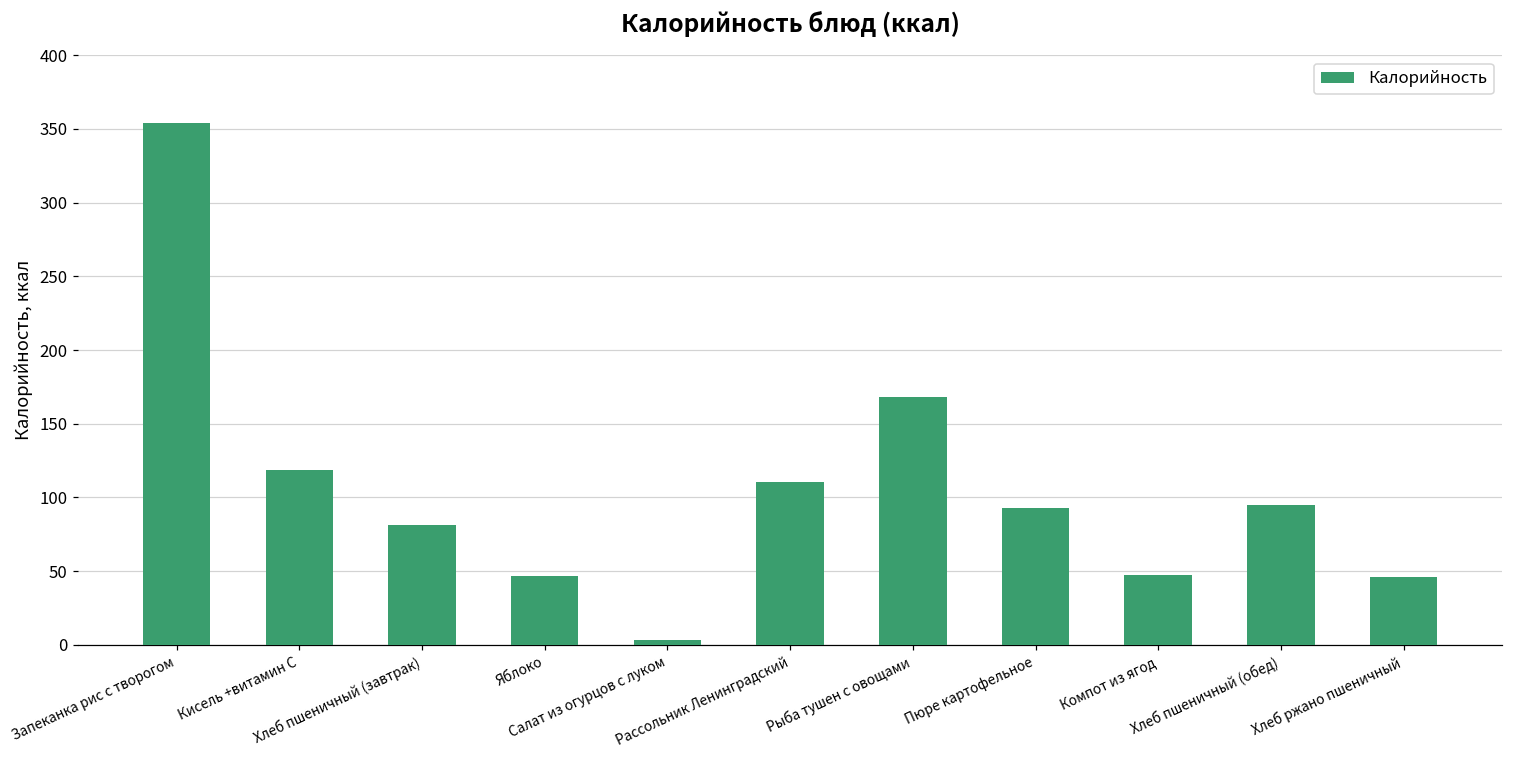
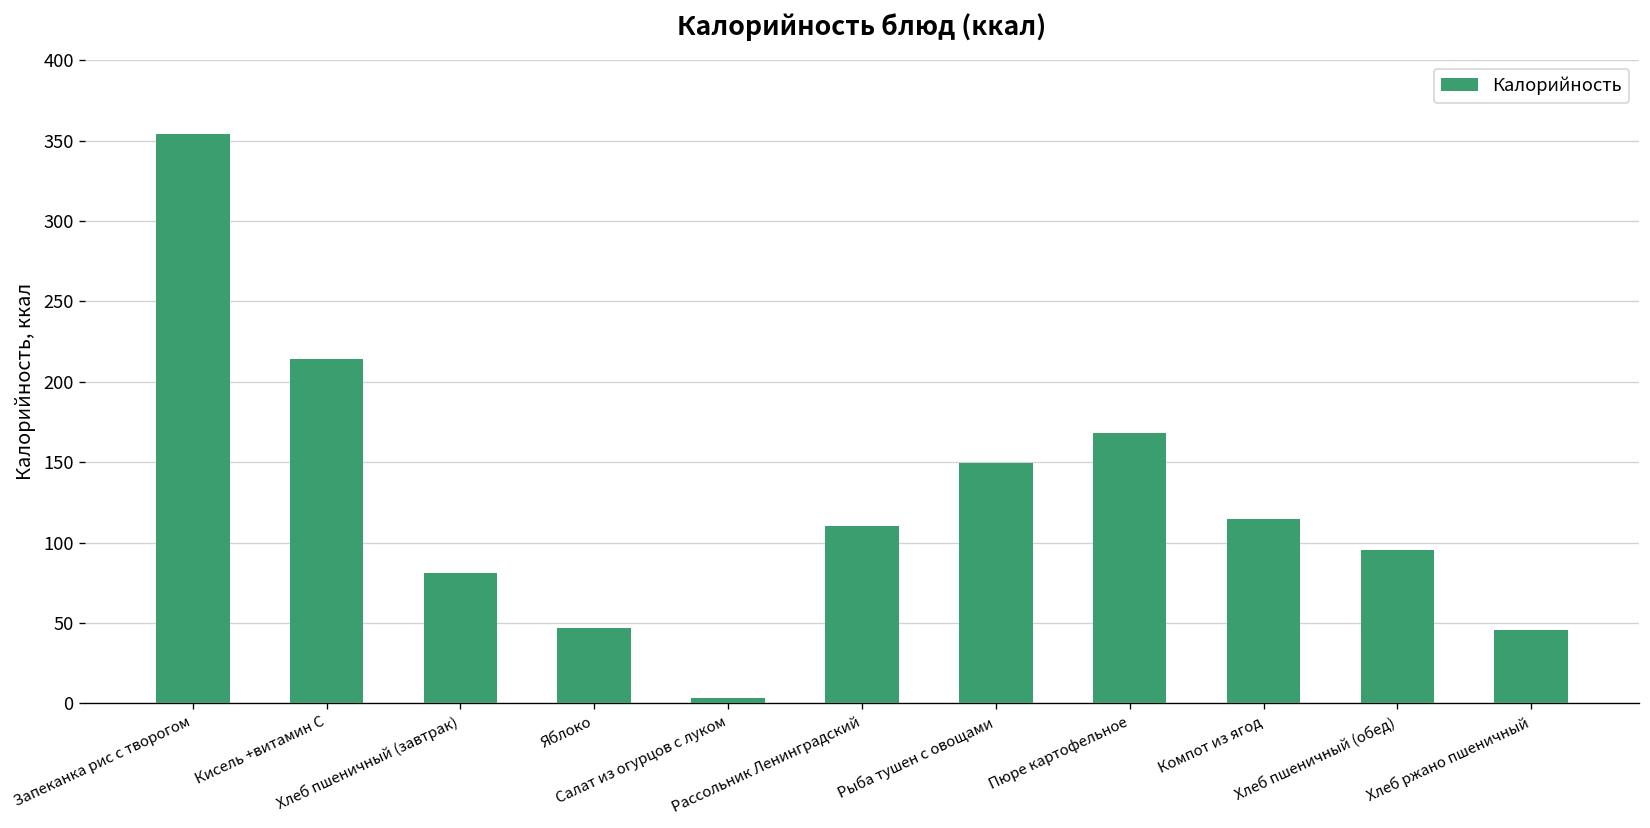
  {
    "Запеканка рис с творогом": 354,
-   "Кисель +витамин С": 119,
+   "Кисель +витамин С": 214,
    "Хлеб пшеничный (завтрак)": 81,
    "Яблоко": 47,
    "Салат из огурцов с луком": 3,
    "Рассольник Ленинградский": 111,
-   "Рыба тушен с овощами": 168,
-   "Пюре картофельное": 93,
-   "Компот из ягод": 47,
+   "Рыба тушен с овощами": 149,
+   "Пюре картофельное": 168,
+   "Компот из ягод": 115,
    "Хлеб пшеничный (обед)": 95,
    "Хлеб ржано пшеничный": 46
  }
